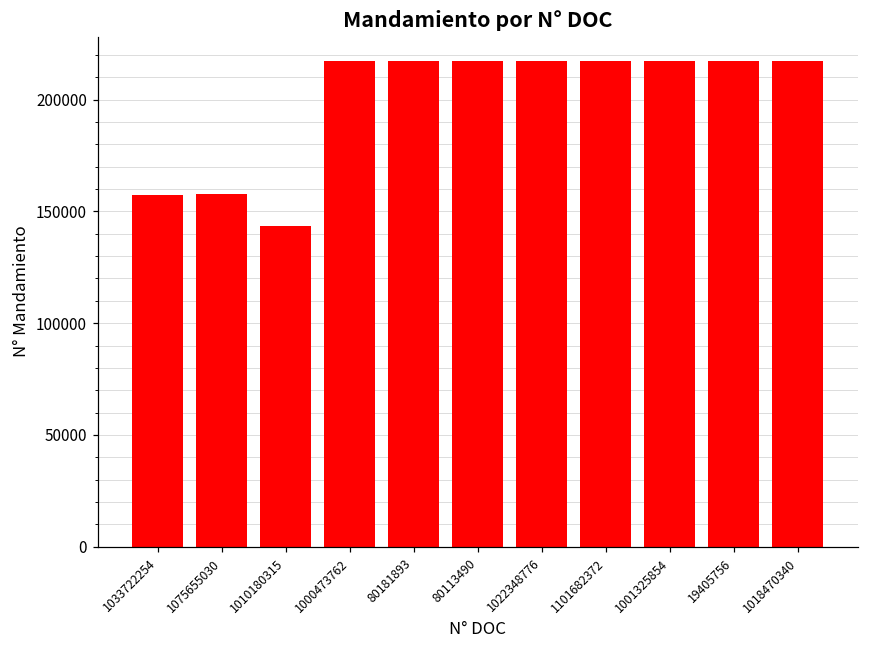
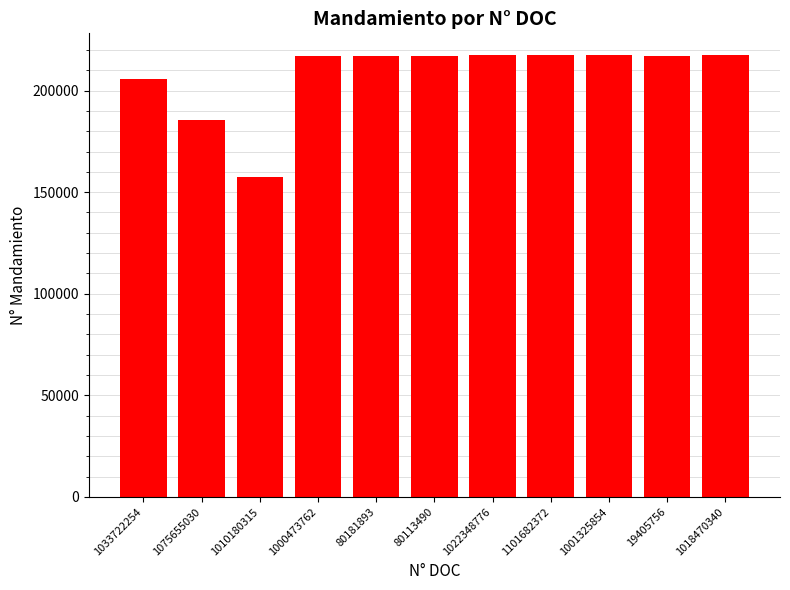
  {
-   "1033722254": 157000,
-   "1075655030": 158000,
-   "1010180315": 143000,
+   "1033722254": 206000,
+   "1075655030": 186000,
+   "1010180315": 158000,
    "1000473762": 217000,
    "80181893": 217000,
    "80113490": 217000,
    "1022348776": 217000,
    "1101682372": 217000,
    "1001325854": 217000,
    "19405756": 217000,
    "1018470340": 217000
  }
